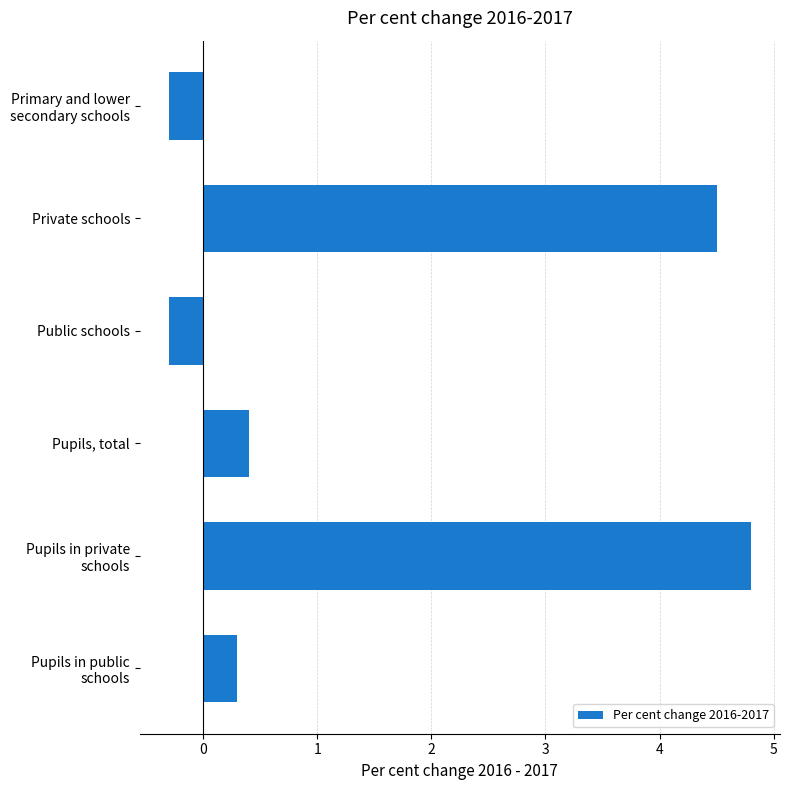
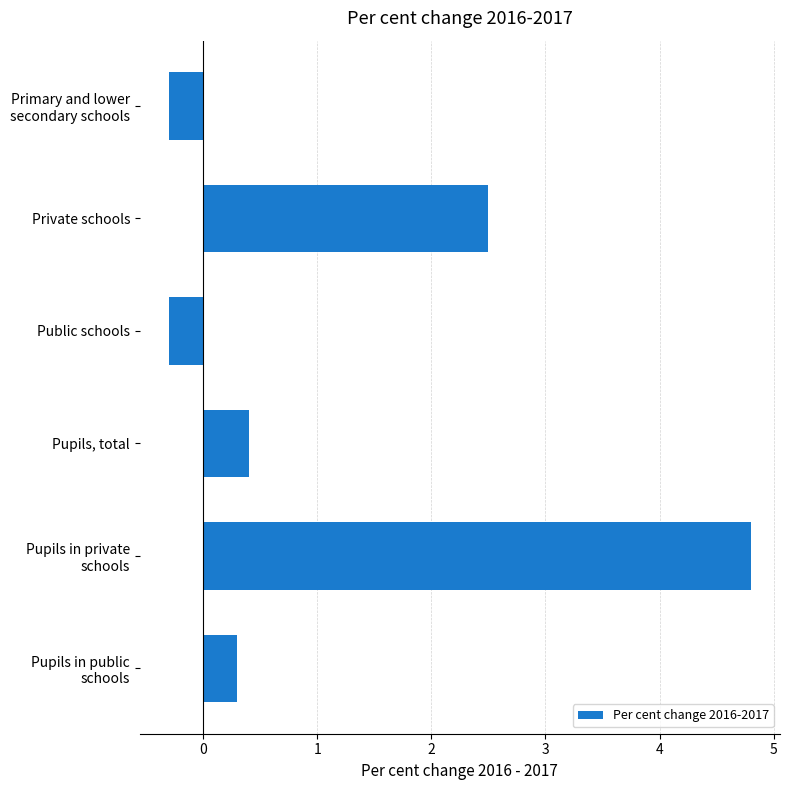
  {
    "Primary and lower secondary schools": -0.3,
-   "Private schools": 4.5,
+   "Private schools": 2.5,
    "Public schools": -0.3,
    "Pupils, total": 0.4,
    "Pupils in private schools": 4.8,
    "Pupils in public schools": 0.3
  }
